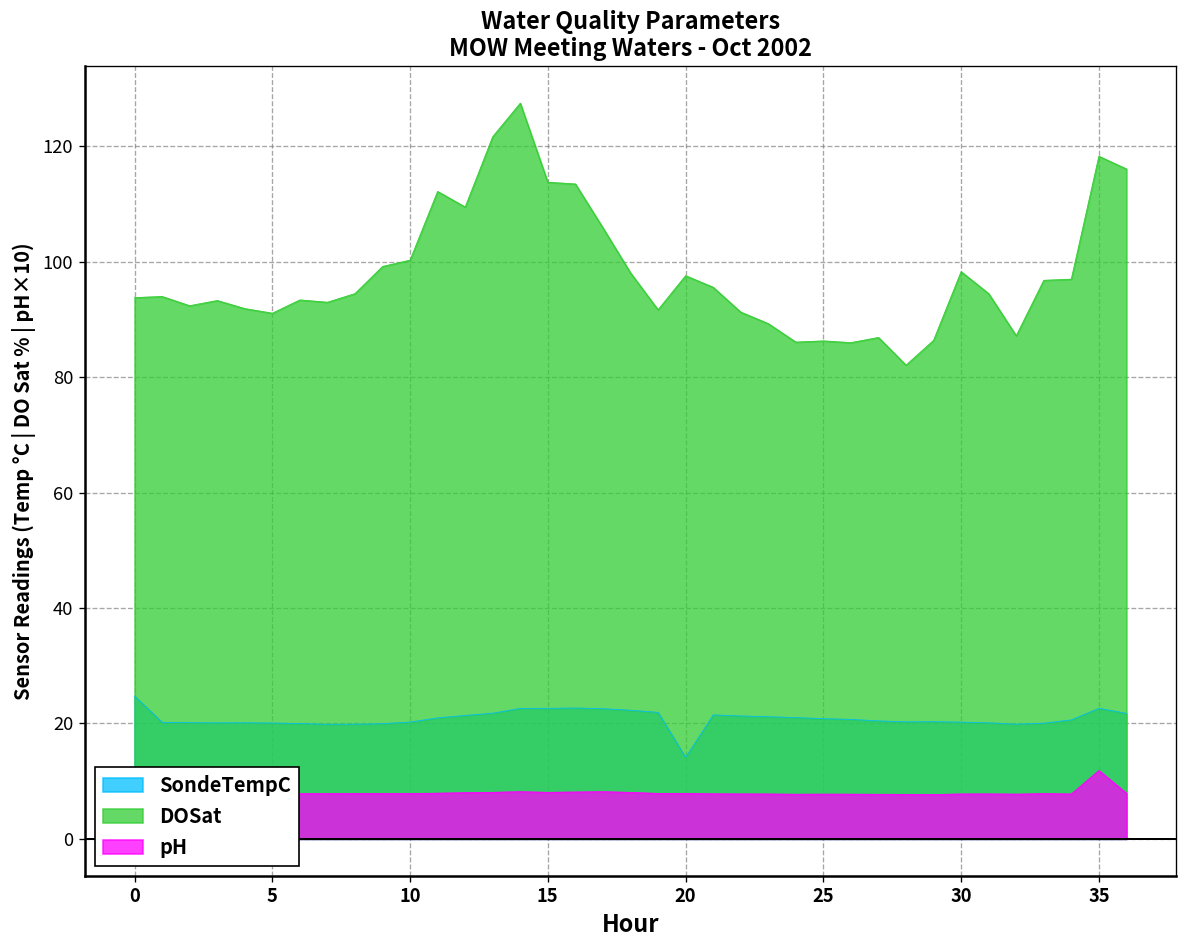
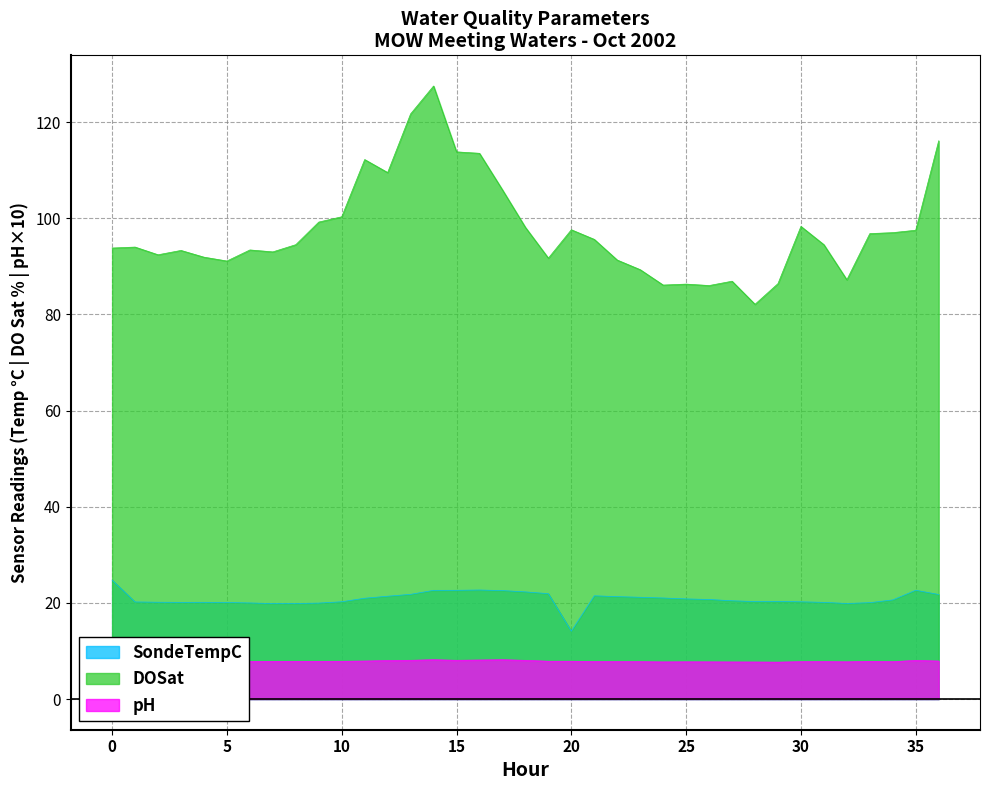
  {
    "SondeTempC": {
      "0": 25,
      "5": 20,
      "10": 20,
      "15": 23,
      "20": 14,
      "25": 21,
      "30": 20,
      "35": 23
    },
    "DOSat": {
      "0": 94,
      "5": 91,
      "10": 100,
      "15": 114,
      "20": 98,
      "25": 86,
      "30": 98,
-     "35": 118
+     "35": 98
    },
    "pH": {
      "10": 8,
      "15": 8,
      "20": 8,
      "25": 8,
      "30": 8,
-     "35": 12
+     "35": 8
    }
  }
